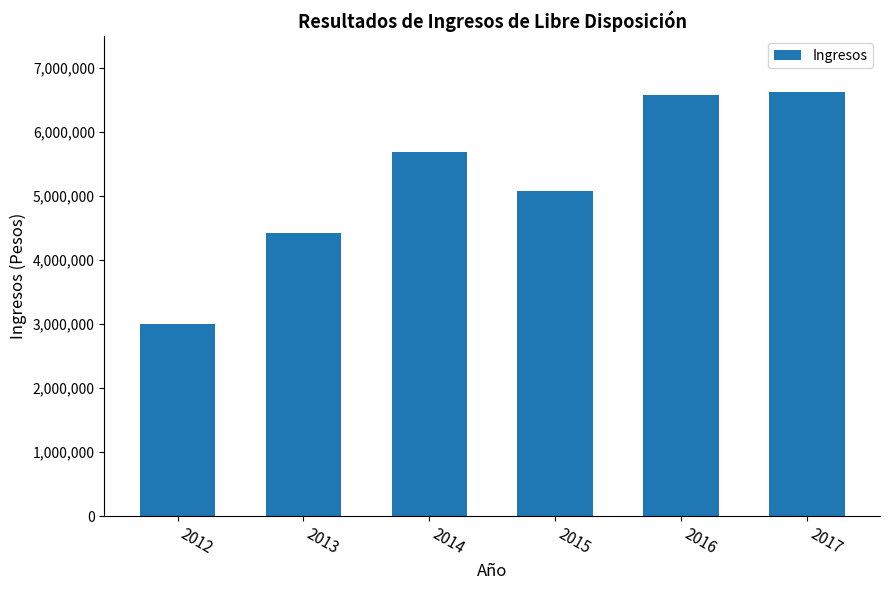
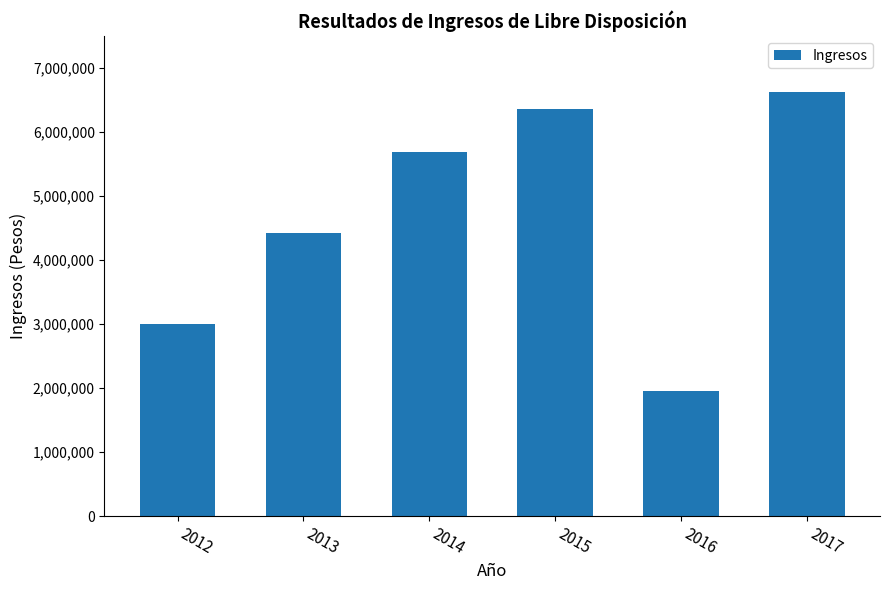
  {
    "2012": "3,000,000",
    "2013": "4,400,000",
    "2014": "5,700,000",
-   "2015": "5,100,000",
-   "2016": "6,600,000",
+   "2015": "6,400,000",
+   "2016": "2,000,000",
    "2017": "6,600,000"
  }
